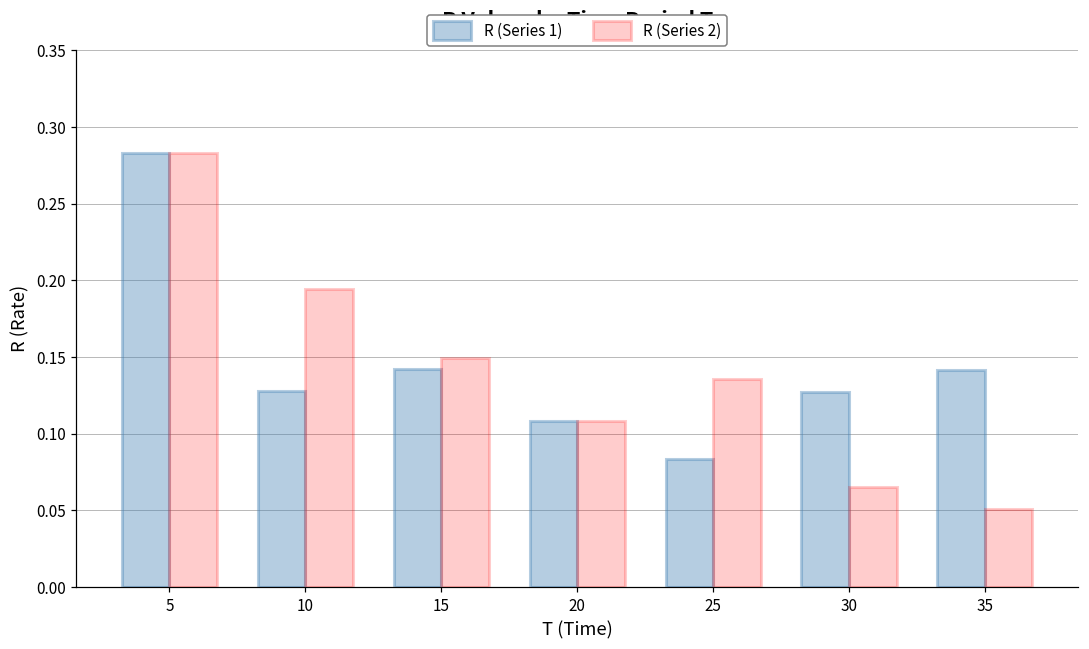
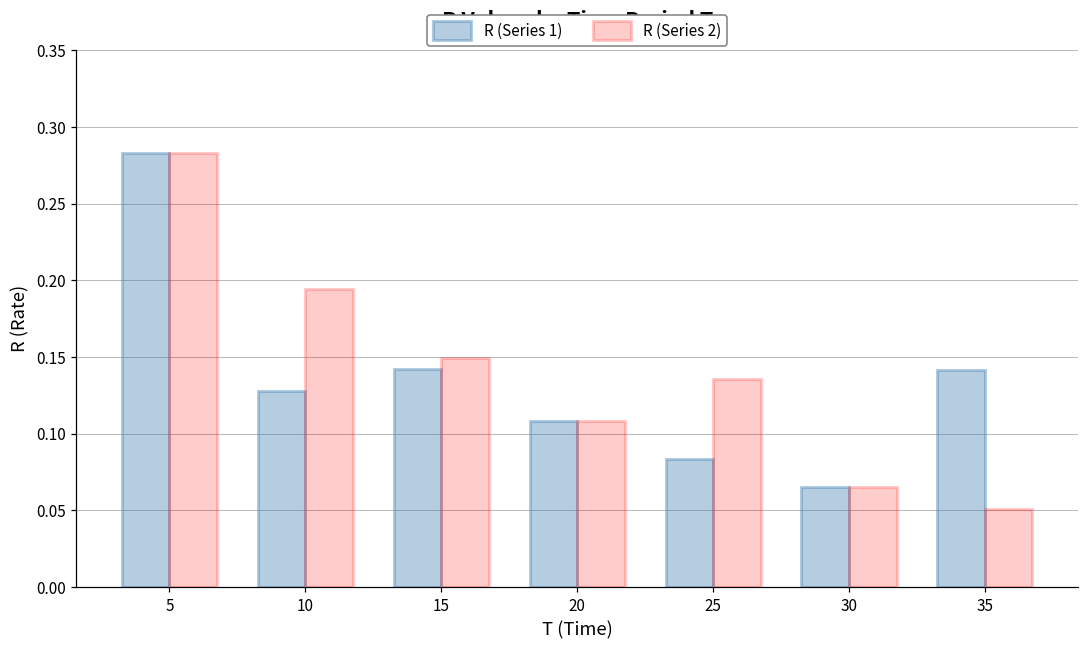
  {
    "R (Series 1)": {
      "5": 0.283,
      "10": 0.128,
      "15": 0.142,
      "20": 0.108,
      "25": 0.084,
-     "30": 0.127,
+     "30": 0.065,
      "35": 0.141
    },
    "R (Series 2)": {
      "5": 0.283,
      "10": 0.195,
      "15": 0.149,
      "20": 0.108,
      "25": 0.136,
      "30": 0.065,
      "35": 0.051
    }
  }
